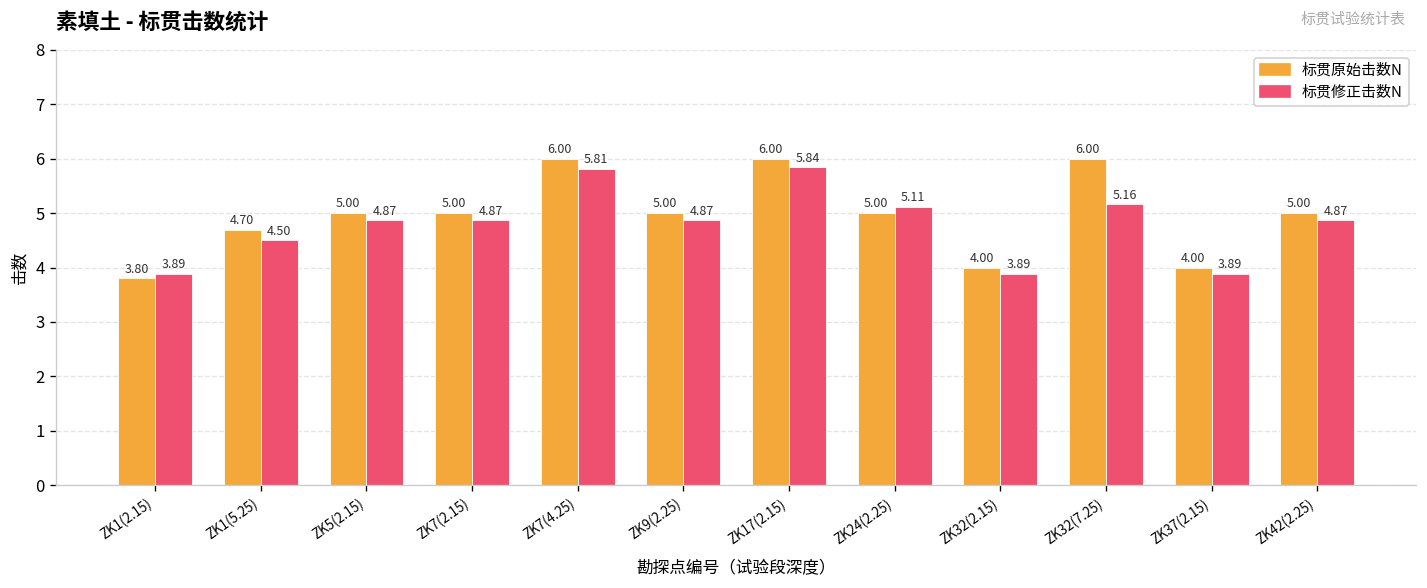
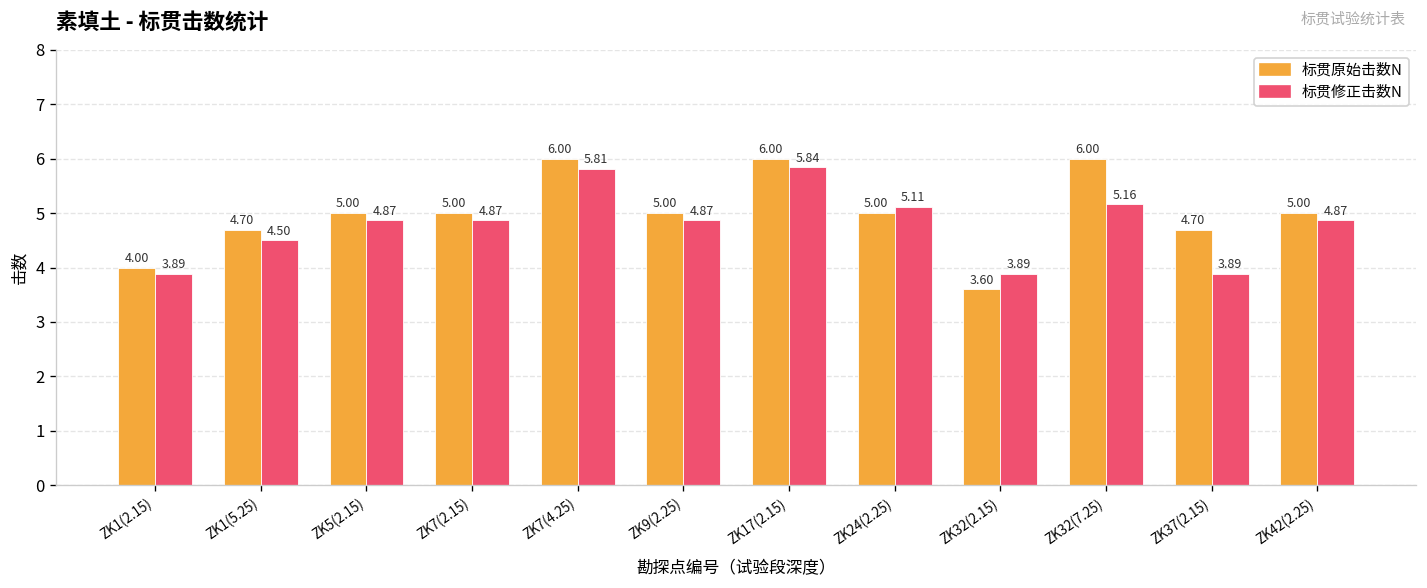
  {
    "标贯原始击数N": {
-     "ZK1(2.15)": 3.80,
+     "ZK1(2.15)": 4.00,
      "ZK1(5.25)": 4.70,
      "ZK5(2.15)": 5.00,
      "ZK7(2.15)": 5.00,
      "ZK7(4.25)": 6.00,
      "ZK9(2.25)": 5.00,
      "ZK17(2.15)": 6.00,
      "ZK24(2.25)": 5.00,
-     "ZK32(2.15)": 4.00,
+     "ZK32(2.15)": 3.60,
      "ZK32(7.25)": 6.00,
-     "ZK37(2.15)": 4.00,
+     "ZK37(2.15)": 4.70,
      "ZK42(2.25)": 5.00
    },
    "标贯修正击数N": {
      "ZK1(2.15)": 3.89,
      "ZK1(5.25)": 4.50,
      "ZK5(2.15)": 4.87,
      "ZK7(2.15)": 4.87,
      "ZK7(4.25)": 5.81,
      "ZK9(2.25)": 4.87,
      "ZK17(2.15)": 5.84,
      "ZK24(2.25)": 5.11,
      "ZK32(2.15)": 3.89,
      "ZK32(7.25)": 5.16,
      "ZK37(2.15)": 3.89,
      "ZK42(2.25)": 4.87
    }
  }
